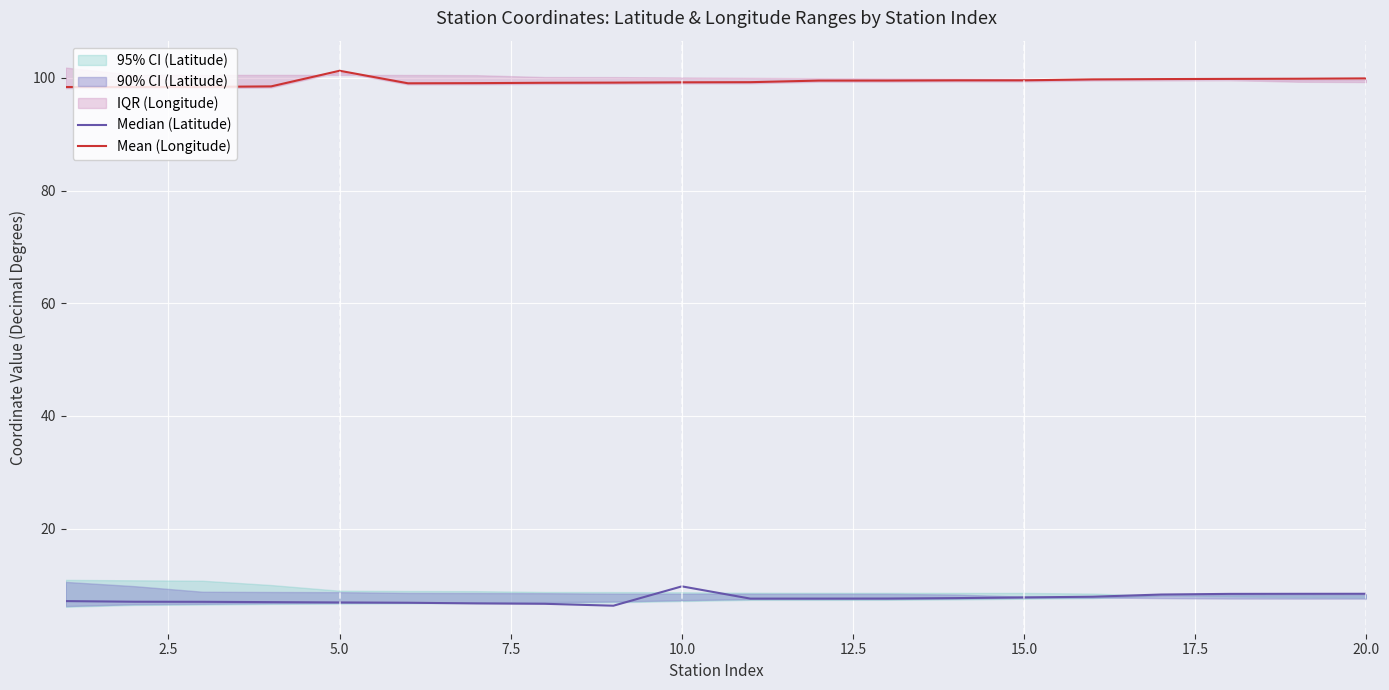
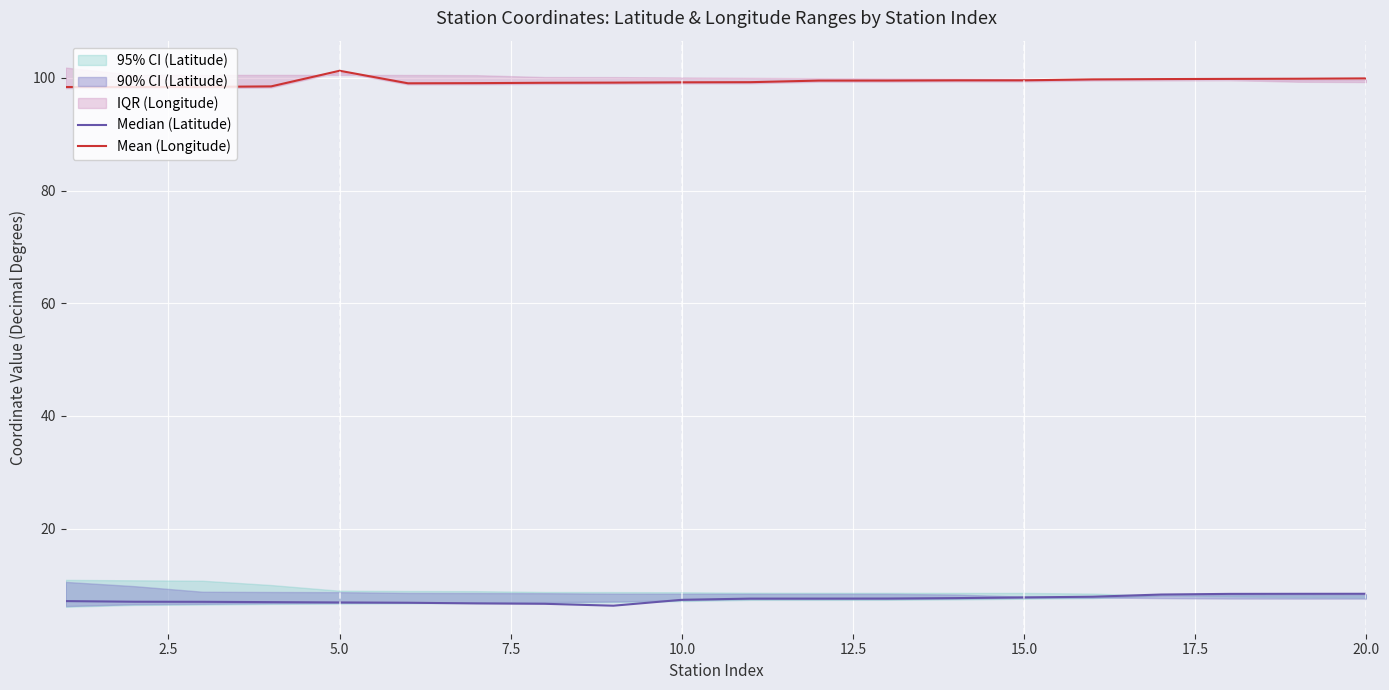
  {
    "Median (Latitude)": {
      "5.0": 7,
-     "10.0": 10
+     "10.0": 7
    },
    "Mean (Longitude)": {
      "10.0": 99
    }
  }
